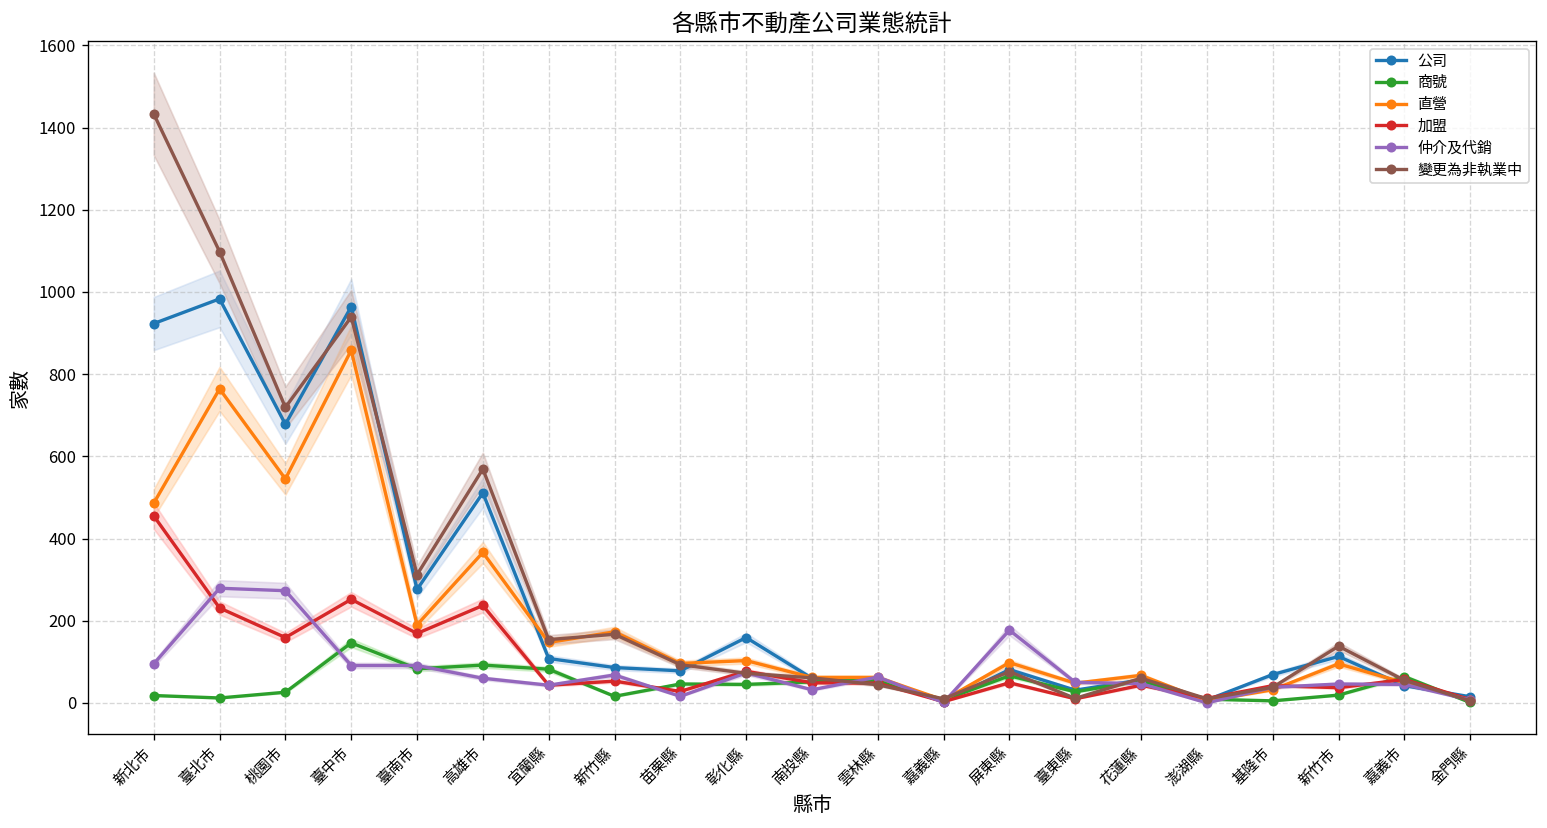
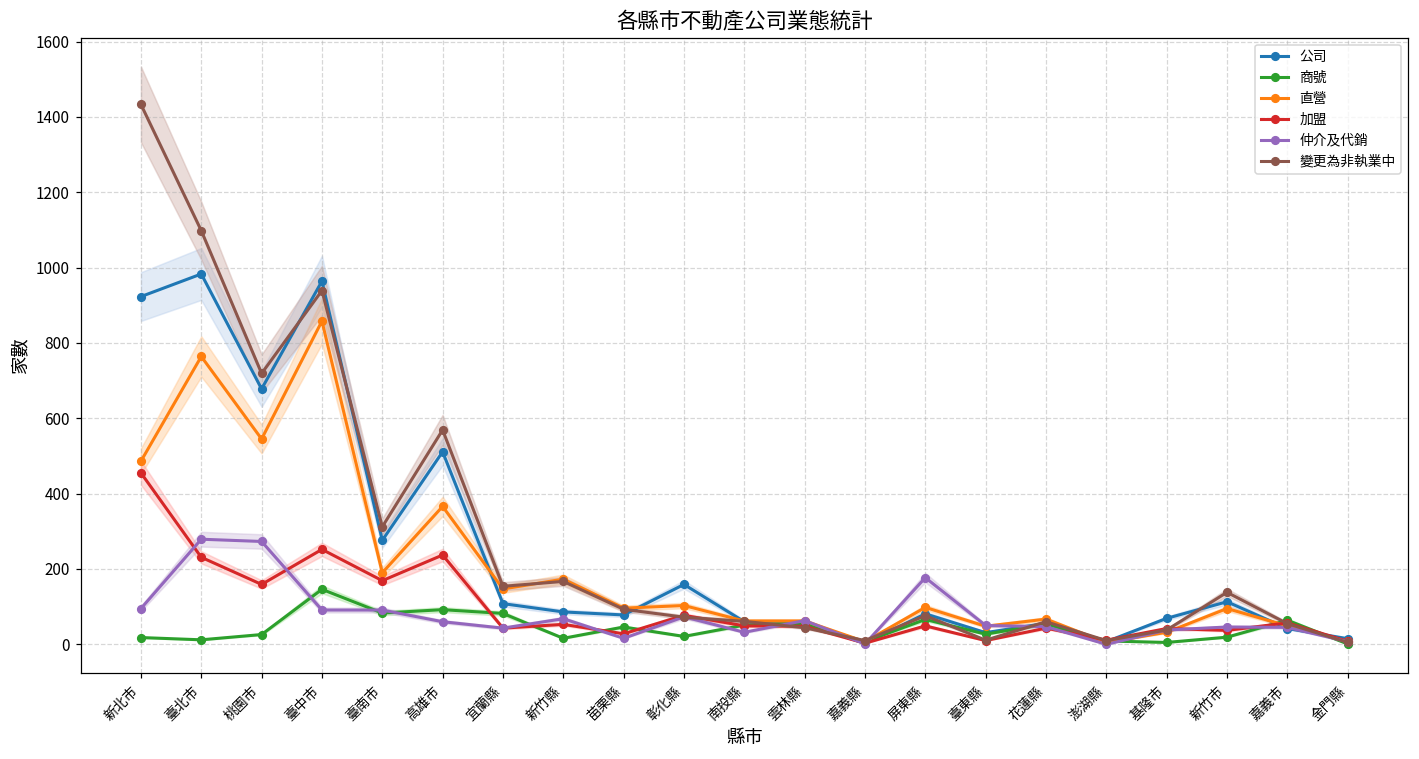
  {
    "公司": {
      "新北市": 920,
      "臺北市": 980,
      "桃園市": 680,
      "臺中市": 960,
      "臺南市": 280,
      "高雄市": 510,
      "宜蘭縣": 110,
      "彰化縣": 160,
      "新竹市": 110
    },
    "商號": {
      "臺中市": 150,
-     "彰化縣": 50
+     "彰化縣": 20
    },
    "直營": {
      "臺北市": 760,
      "桃園市": 550,
      "臺中市": 860,
      "臺南市": 190,
      "高雄市": 370
    },
    "加盟": {
      "新北市": 460,
      "臺北市": 230,
      "桃園市": 160,
      "臺中市": 250,
      "臺南市": 170,
      "高雄市": 240
    },
    "仲介及代銷": {
      "臺北市": 280,
      "桃園市": 270,
      "屏東縣": 180
    },
    "變更為非執業中": {
      "新北市": 1430,
      "臺北市": 1100,
      "臺中市": 940,
      "臺南市": 310,
      "高雄市": 570,
      "新竹市": 140
    }
  }
